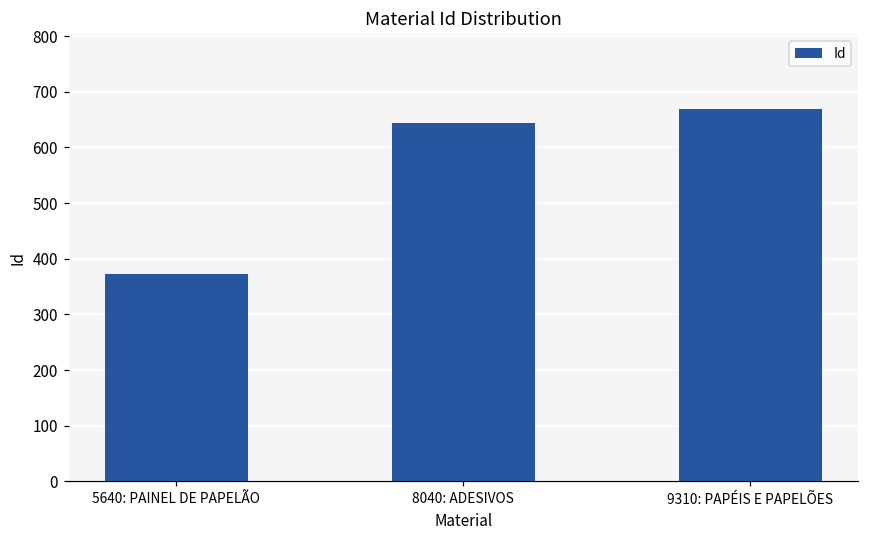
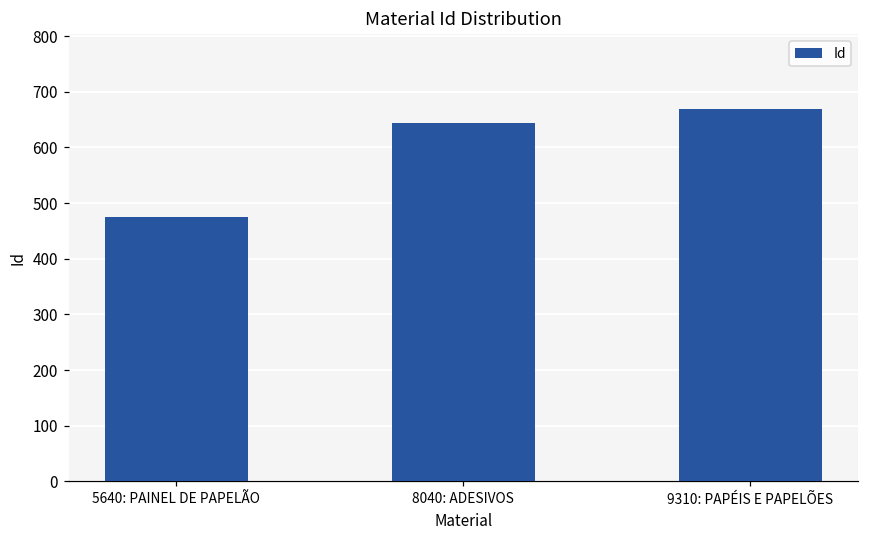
  {
-   "5640: PAINEL DE PAPELÃO": 370,
+   "5640: PAINEL DE PAPELÃO": 480,
    "8040: ADESIVOS": 640,
    "9310: PAPÉIS E PAPELÕES": 670
  }
